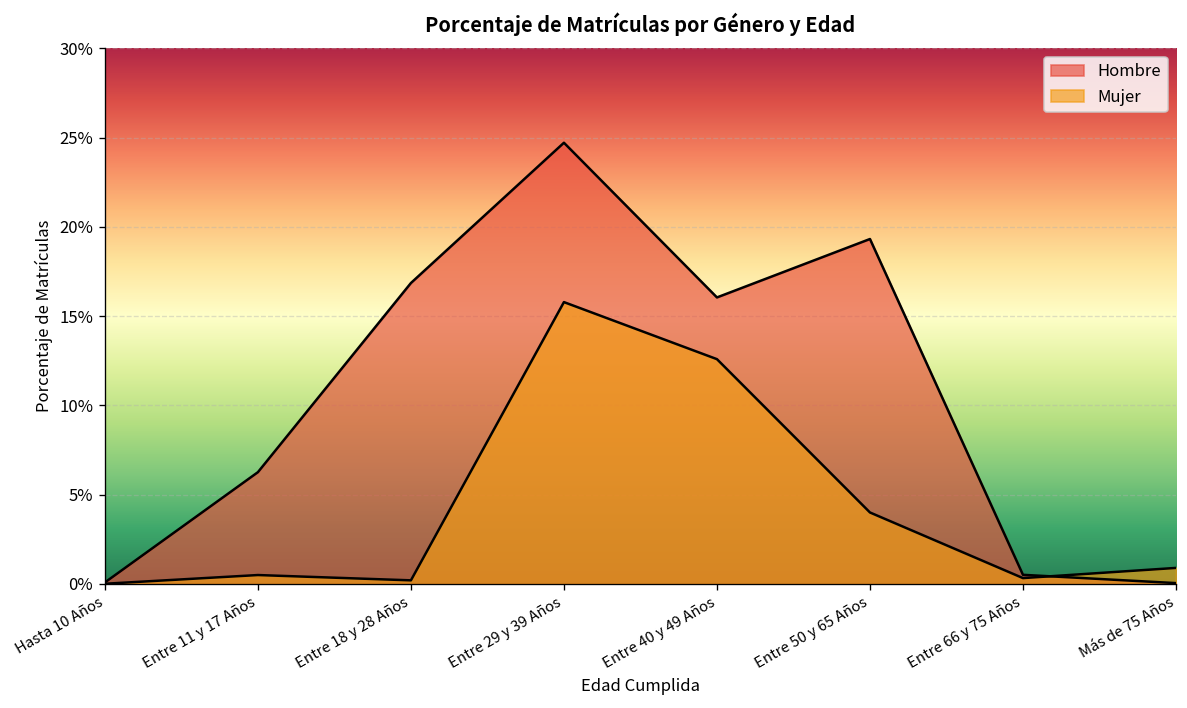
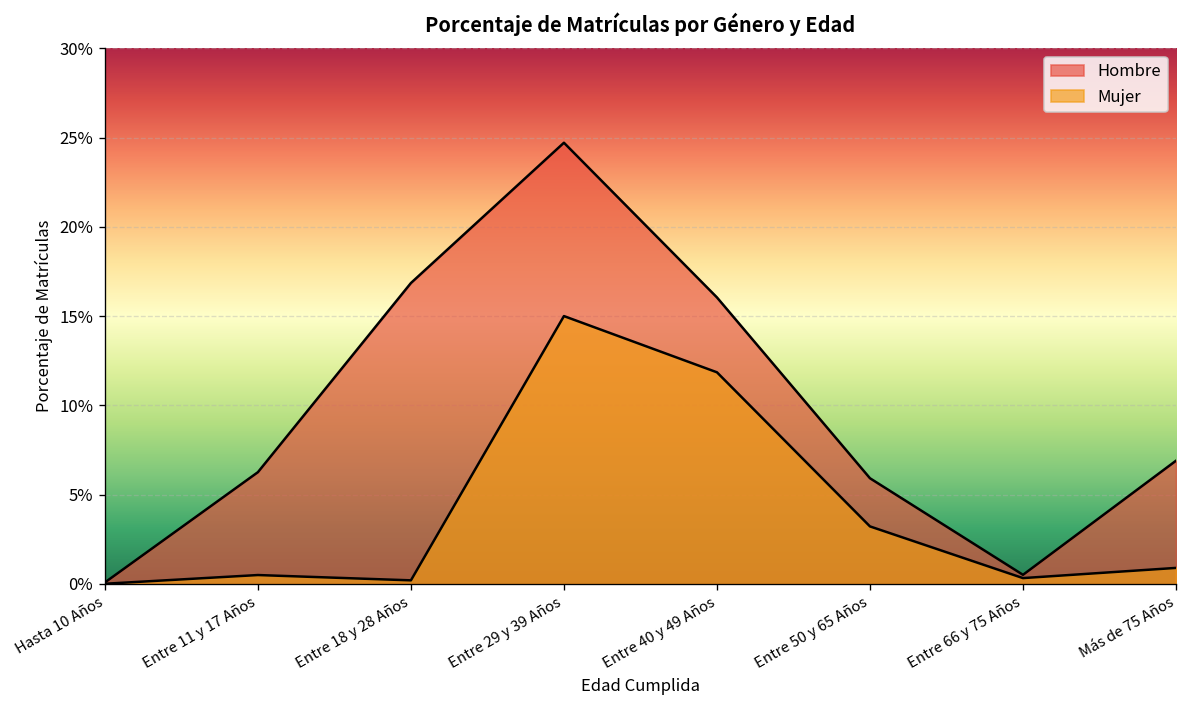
  {
    "Hombre": {
      "Entre 11 y 17 Años": "6.3%",
      "Entre 18 y 28 Años": "16.9%",
      "Entre 29 y 39 Años": "24.7%",
      "Entre 40 y 49 Años": "16.0%",
-     "Entre 50 y 65 Años": "19.3%",
+     "Entre 50 y 65 Años": "5.9%",
      "Entre 66 y 75 Años": "0.5%",
-     "Más de 75 Años": "0.0%"
+     "Más de 75 Años": "6.9%"
    },
    "Mujer": {
      "Entre 11 y 17 Años": "0.5%",
      "Entre 18 y 28 Años": "0.2%",
-     "Entre 29 y 39 Años": "15.8%",
-     "Entre 40 y 49 Años": "12.6%",
-     "Entre 50 y 65 Años": "4.0%",
+     "Entre 29 y 39 Años": "15.0%",
+     "Entre 40 y 49 Años": "11.9%",
+     "Entre 50 y 65 Años": "3.2%",
      "Entre 66 y 75 Años": "0.3%",
      "Más de 75 Años": "0.9%"
    }
  }
